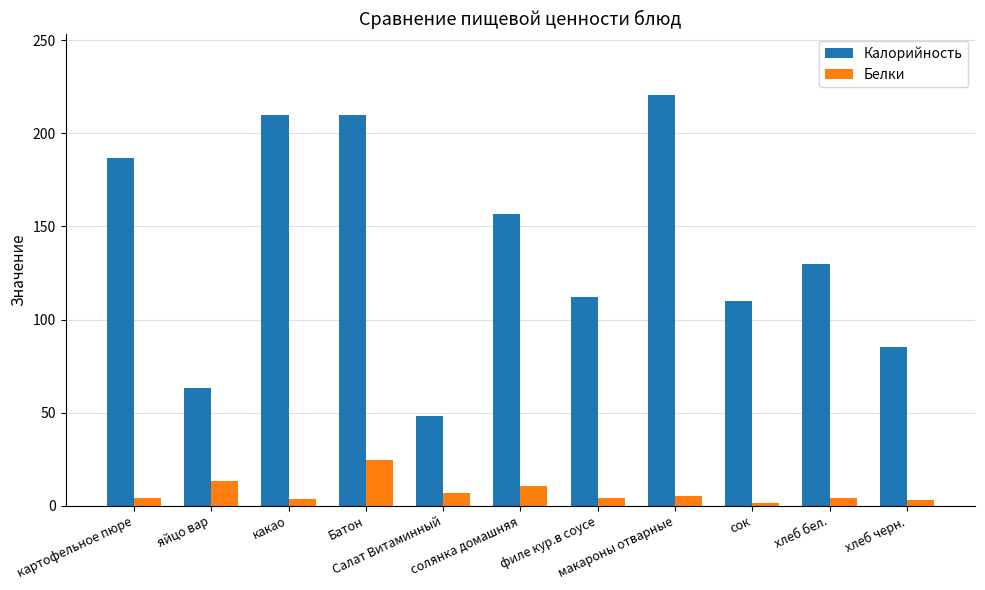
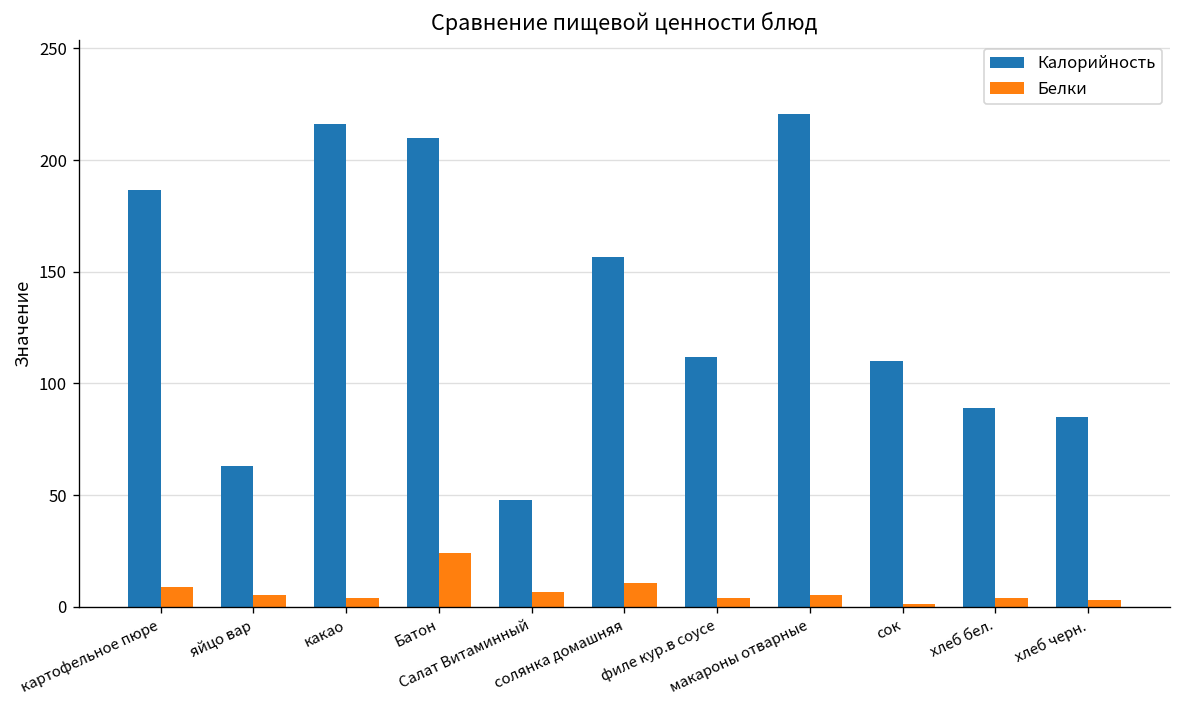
  {
    "Калорийность": {
      "картофельное пюре": 187,
      "яйцо вар": 63,
-     "какао": 210,
+     "какао": 216,
      "Батон": 210,
      "Салат Витаминный": 48,
      "солянка домашняя": 157,
      "филе кур.в соусе": 112,
      "макароны отварные": 221,
      "сок": 110,
-     "хлеб бел.": 130,
+     "хлеб бел.": 89,
      "хлеб черн.": 85
    },
    "Белки": {
-     "картофельное пюре": 4,
-     "яйцо вар": 14,
+     "картофельное пюре": 9,
+     "яйцо вар": 5,
      "какао": 4,
      "Батон": 24,
      "Салат Витаминный": 7,
      "солянка домашняя": 11,
      "филе кур.в соусе": 4,
      "макароны отварные": 5,
      "сок": 1,
      "хлеб бел.": 4,
      "хлеб черн.": 3
    }
  }
